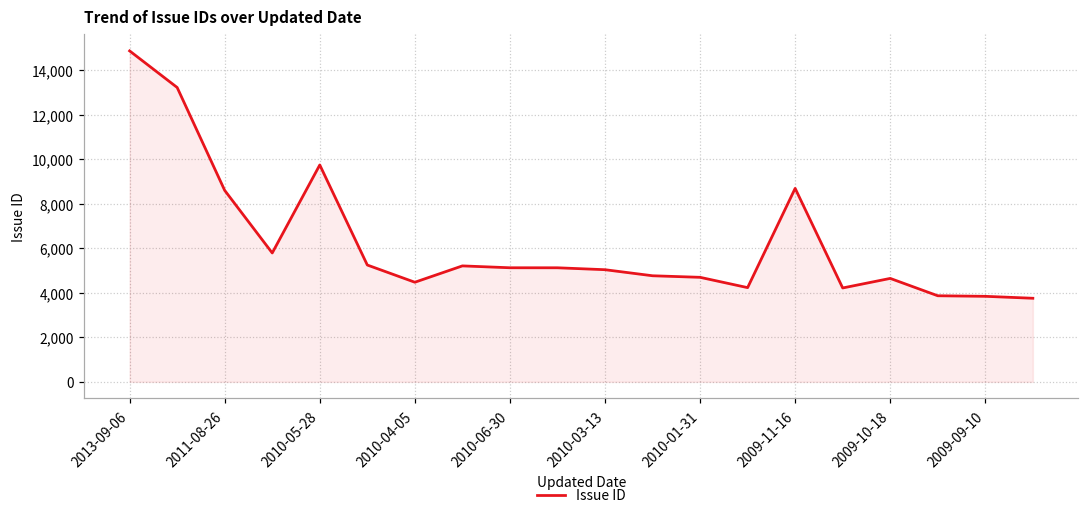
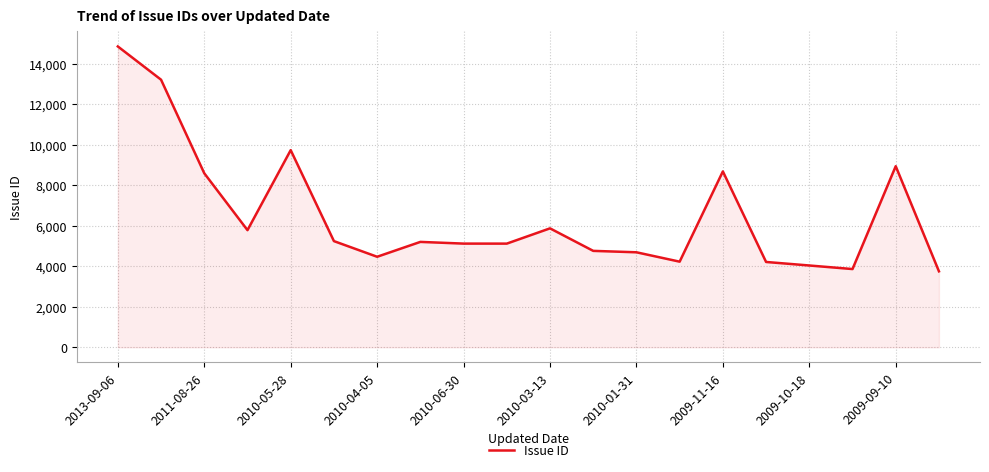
  {
    "2013-09-06": "14,900",
    "2011-08-26": "8,600",
    "2010-05-28": "9,700",
    "2010-04-05": "4,500",
    "2010-06-30": "5,100",
-   "2010-03-13": "5,000",
+   "2010-03-13": "5,900",
    "2010-01-31": "4,700",
    "2009-11-16": "8,700",
-   "2009-10-18": "4,600",
-   "2009-09-10": "3,800"
+   "2009-10-18": "4,000",
+   "2009-09-10": "8,900"
  }
